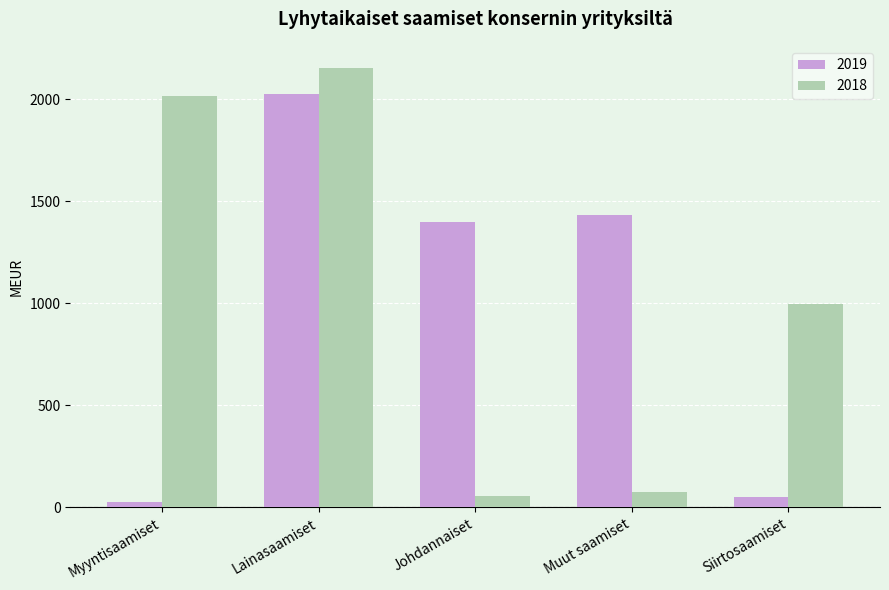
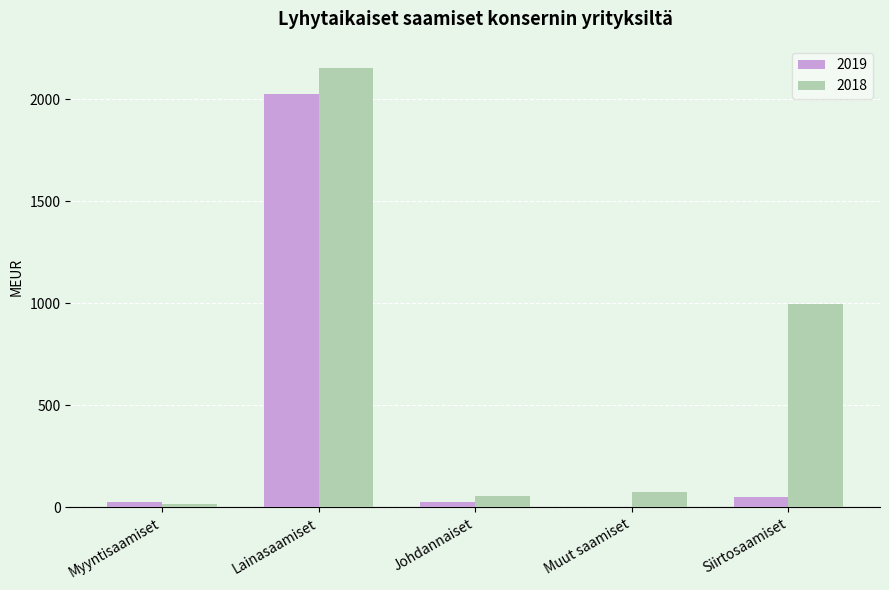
  {
    "2019": {
      "Myyntisaamiset": 20,
      "Lainasaamiset": 2030,
-     "Johdannaiset": 1400,
-     "Muut saamiset": 1430,
+     "Johdannaiset": 30,
+     "Muut saamiset": 0,
      "Siirtosaamiset": 50
    },
    "2018": {
-     "Myyntisaamiset": 2010,
+     "Myyntisaamiset": 20,
      "Lainasaamiset": 2150,
      "Johdannaiset": 50,
      "Muut saamiset": 80,
      "Siirtosaamiset": 1000
    }
  }
